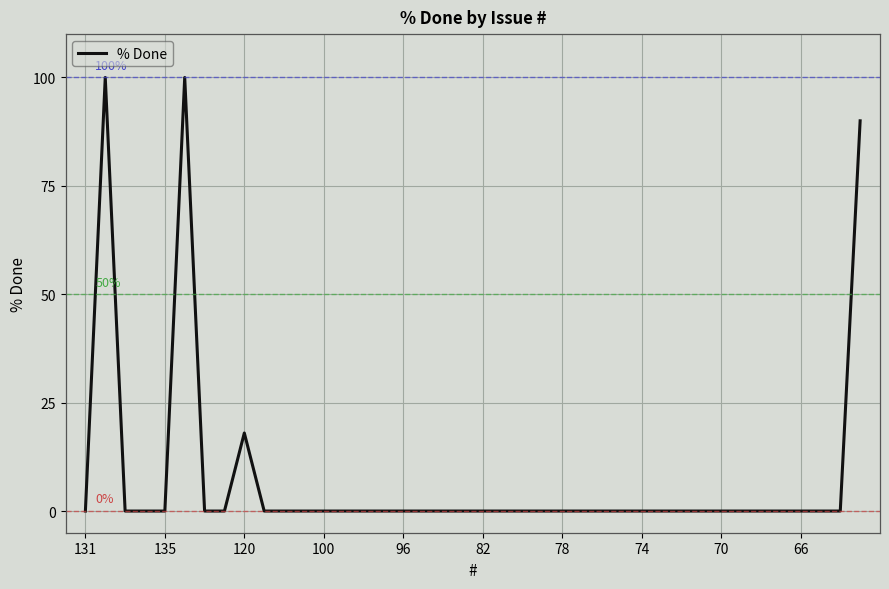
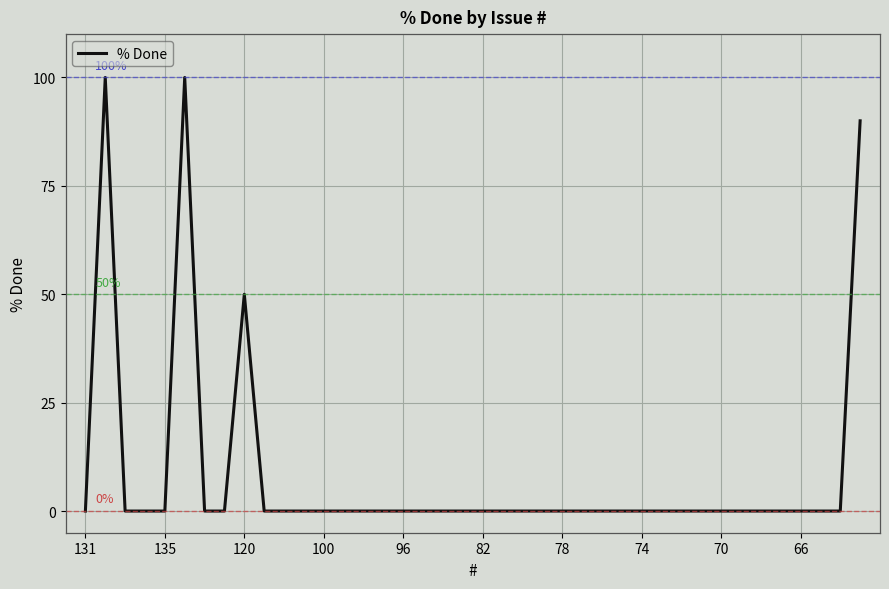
  {
    "135": 0,
-   "120": 18,
+   "120": 50,
    "100": 0,
    "96": 0,
    "82": 0,
    "78": 0,
    "74": 0,
    "70": 0,
    "66": 0
  }
